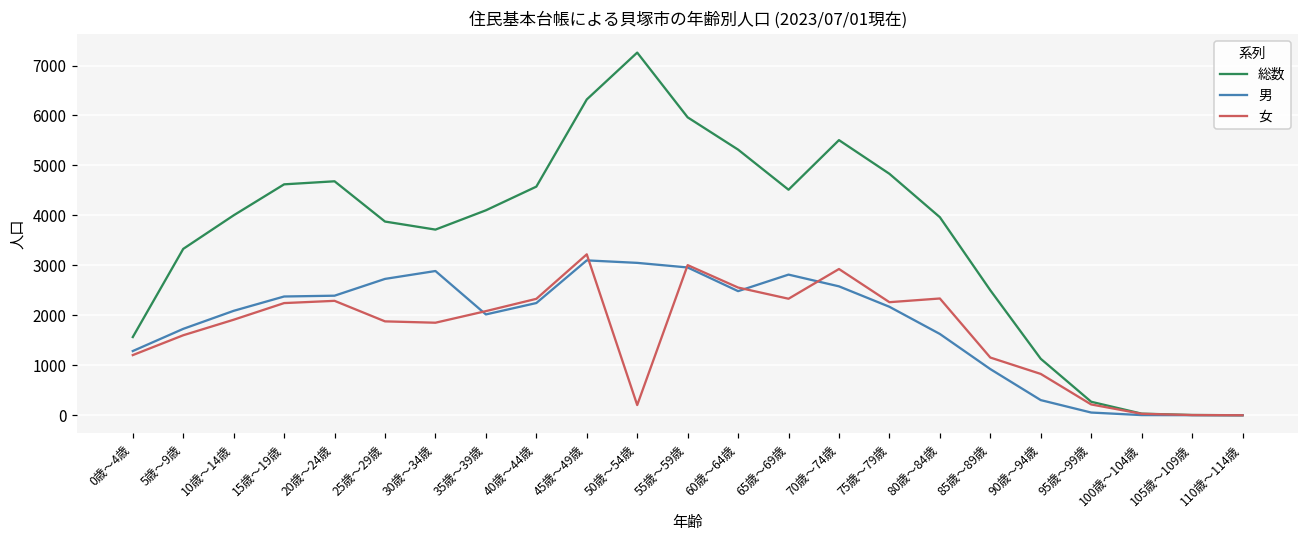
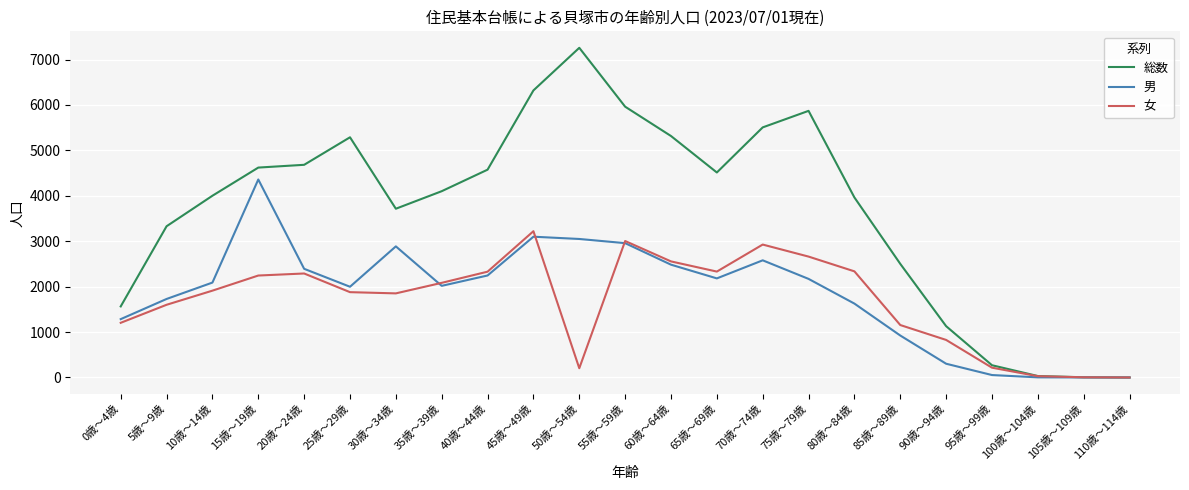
  {
    "総数": {
      "0歳～4歳": 1600,
      "5歳～9歳": 3300,
      "10歳～14歳": 4000,
      "15歳～19歳": 4600,
      "20歳～24歳": 4700,
-     "25歳～29歳": 3900,
+     "25歳～29歳": 5300,
      "30歳～34歳": 3700,
      "35歳～39歳": 4100,
      "40歳～44歳": 4600,
      "45歳～49歳": 6300,
      "50歳～54歳": 7300,
      "55歳～59歳": 6000,
      "60歳～64歳": 5300,
      "65歳～69歳": 4500,
      "70歳～74歳": 5500,
-     "75歳～79歳": 4800,
+     "75歳～79歳": 5900,
      "80歳～84歳": 4000,
      "85歳～89歳": 2500,
      "90歳～94歳": 1100
    },
    "男": {
      "0歳～4歳": 1300,
      "5歳～9歳": 1700,
      "10歳～14歳": 2100,
-     "15歳～19歳": 2400,
+     "15歳～19歳": 4400,
      "20歳～24歳": 2400,
-     "25歳～29歳": 2700,
+     "25歳～29歳": 2000,
      "30歳～34歳": 2900,
      "35歳～39歳": 2000,
      "40歳～44歳": 2200,
      "45歳～49歳": 3100,
      "50歳～54歳": 3100,
      "60歳～64歳": 2500,
-     "65歳～69歳": 2800,
+     "65歳～69歳": 2200,
      "70歳～74歳": 2600,
      "75歳～79歳": 2200,
      "80歳～84歳": 1600,
      "85歳～89歳": 900,
      "90歳～94歳": 300,
      "95歳～99歳": 100
    },
    "女": {
      "0歳～4歳": 1200,
      "5歳～9歳": 1600,
      "10歳～14歳": 1900,
      "15歳～19歳": 2200,
      "20歳～24歳": 2300,
      "25歳～29歳": 1900,
      "30歳～34歳": 1900,
      "35歳～39歳": 2100,
      "40歳～44歳": 2300,
      "45歳～49歳": 3200,
      "50歳～54歳": 200,
      "60歳～64歳": 2600,
      "65歳～69歳": 2300,
      "70歳～74歳": 2900,
-     "75歳～79歳": 2300,
+     "75歳～79歳": 2700,
      "80歳～84歳": 2300,
      "85歳～89歳": 1200,
      "90歳～94歳": 800
    }
  }
